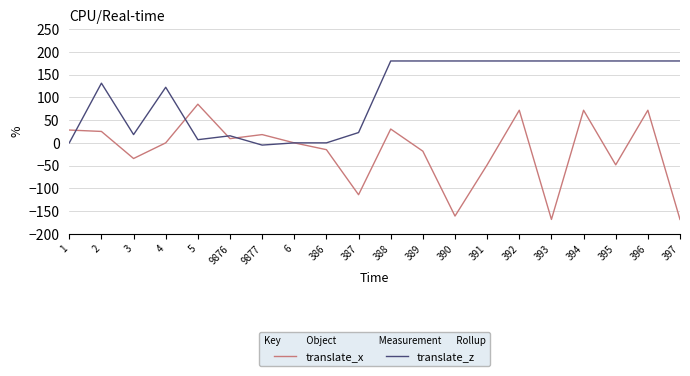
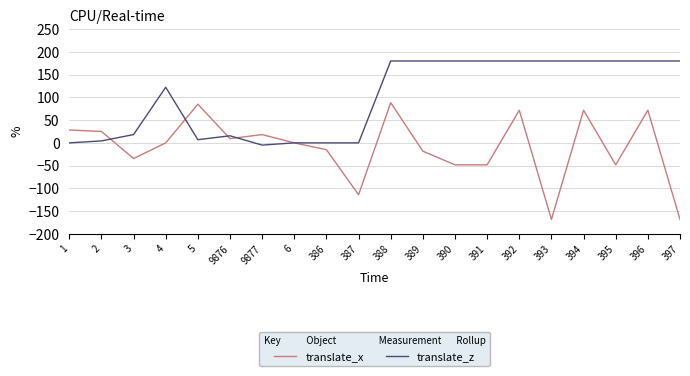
  {
    "translate_x": {
      "1": 30,
      "2": 30,
      "3": -30,
      "4": 0,
      "5": 90,
      "9876": 10,
      "9877": 20,
      "386": -10,
      "387": -110,
-     "388": 30,
+     "388": 90,
      "389": -20,
-     "390": -160,
+     "390": -50,
      "391": -50,
      "392": 70,
      "393": -170,
      "394": 70,
      "395": -50,
      "396": 70,
      "397": -170
    },
    "translate_z": {
      "1": 0,
-     "2": 130,
+     "2": 0,
      "3": 20,
      "4": 120,
      "5": 10,
      "9876": 20,
      "9877": 0,
      "386": 0,
-     "387": 20,
+     "387": 0,
      "388": 180,
      "389": 180,
      "390": 180,
      "391": 180,
      "392": 180,
      "393": 180,
      "394": 180,
      "395": 180,
      "396": 180,
      "397": 180
    }
  }
